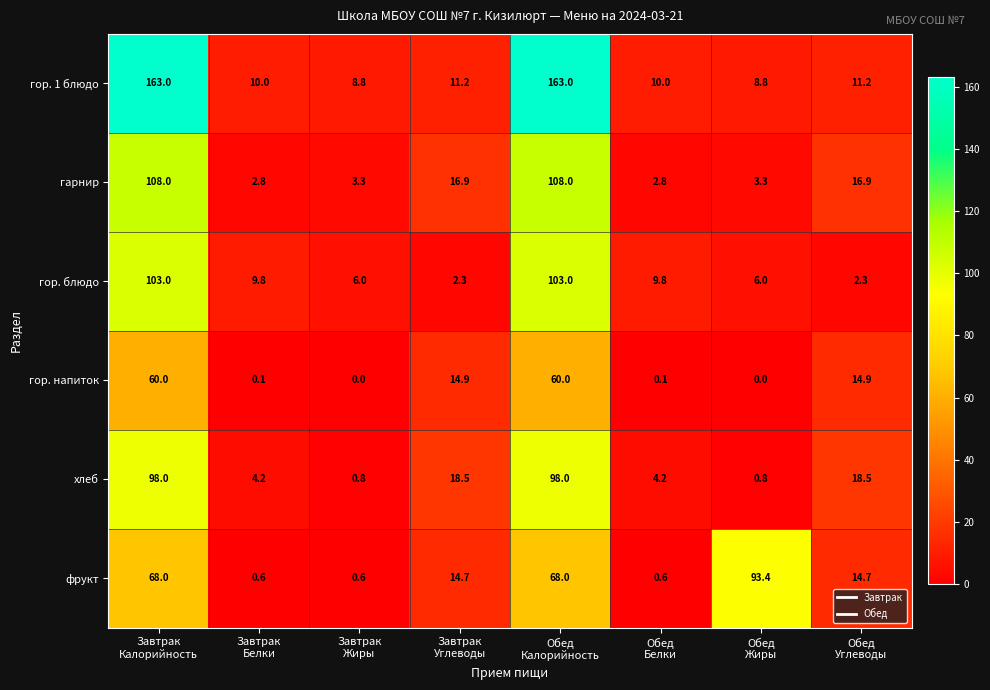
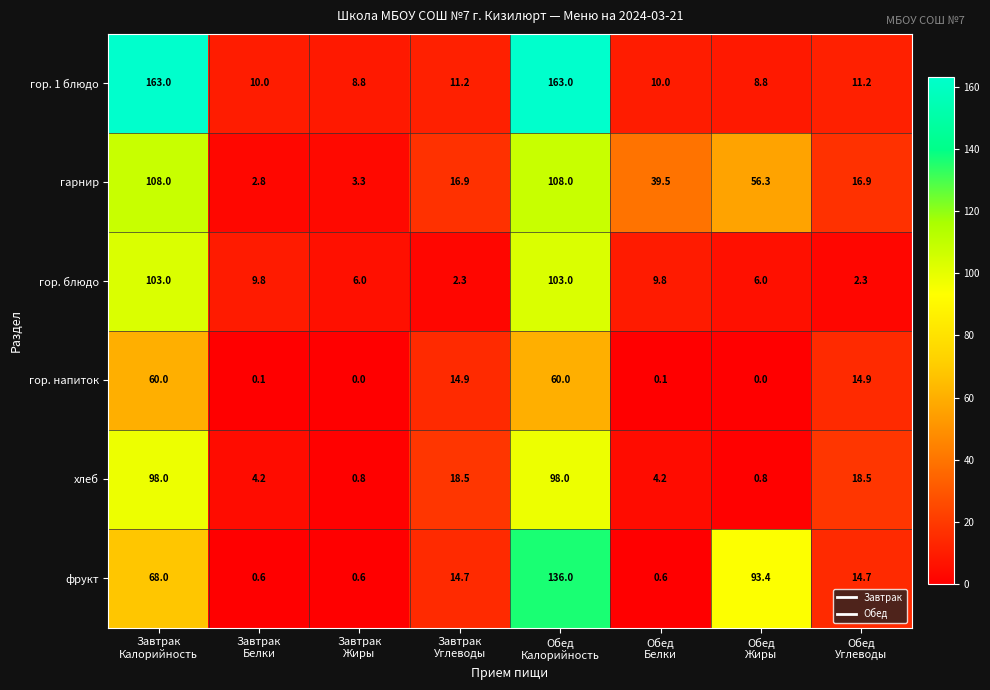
  {
    "гор. 1 блюдо": {
      "Завтрак Калорийность": 163.0,
      "Завтрак Белки": 10.0,
      "Завтрак Жиры": 8.8,
      "Завтрак Углеводы": 11.2,
      "Обед Калорийность": 163.0,
      "Обед Белки": 10.0,
      "Обед Жиры": 8.8,
      "Обед Углеводы": 11.2
    },
    "гарнир": {
      "Завтрак Калорийность": 108.0,
      "Завтрак Белки": 2.8,
      "Завтрак Жиры": 3.3,
      "Завтрак Углеводы": 16.9,
      "Обед Калорийность": 108.0,
-     "Обед Белки": 2.8,
-     "Обед Жиры": 3.3,
+     "Обед Белки": 39.5,
+     "Обед Жиры": 56.3,
      "Обед Углеводы": 16.9
    },
    "гор. блюдо": {
      "Завтрак Калорийность": 103.0,
      "Завтрак Белки": 9.8,
      "Завтрак Жиры": 6.0,
      "Завтрак Углеводы": 2.3,
      "Обед Калорийность": 103.0,
      "Обед Белки": 9.8,
      "Обед Жиры": 6.0,
      "Обед Углеводы": 2.3
    },
    "гор. напиток": {
      "Завтрак Калорийность": 60.0,
      "Завтрак Белки": 0.1,
      "Завтрак Жиры": 0.0,
      "Завтрак Углеводы": 14.9,
      "Обед Калорийность": 60.0,
      "Обед Белки": 0.1,
      "Обед Жиры": 0.0,
      "Обед Углеводы": 14.9
    },
    "хлеб": {
      "Завтрак Калорийность": 98.0,
      "Завтрак Белки": 4.2,
      "Завтрак Жиры": 0.8,
      "Завтрак Углеводы": 18.5,
      "Обед Калорийность": 98.0,
      "Обед Белки": 4.2,
      "Обед Жиры": 0.8,
      "Обед Углеводы": 18.5
    },
    "фрукт": {
      "Завтрак Калорийность": 68.0,
      "Завтрак Белки": 0.6,
      "Завтрак Жиры": 0.6,
      "Завтрак Углеводы": 14.7,
-     "Обед Калорийность": 68.0,
+     "Обед Калорийность": 136.0,
      "Обед Белки": 0.6,
      "Обед Жиры": 93.4,
      "Обед Углеводы": 14.7
    }
  }
